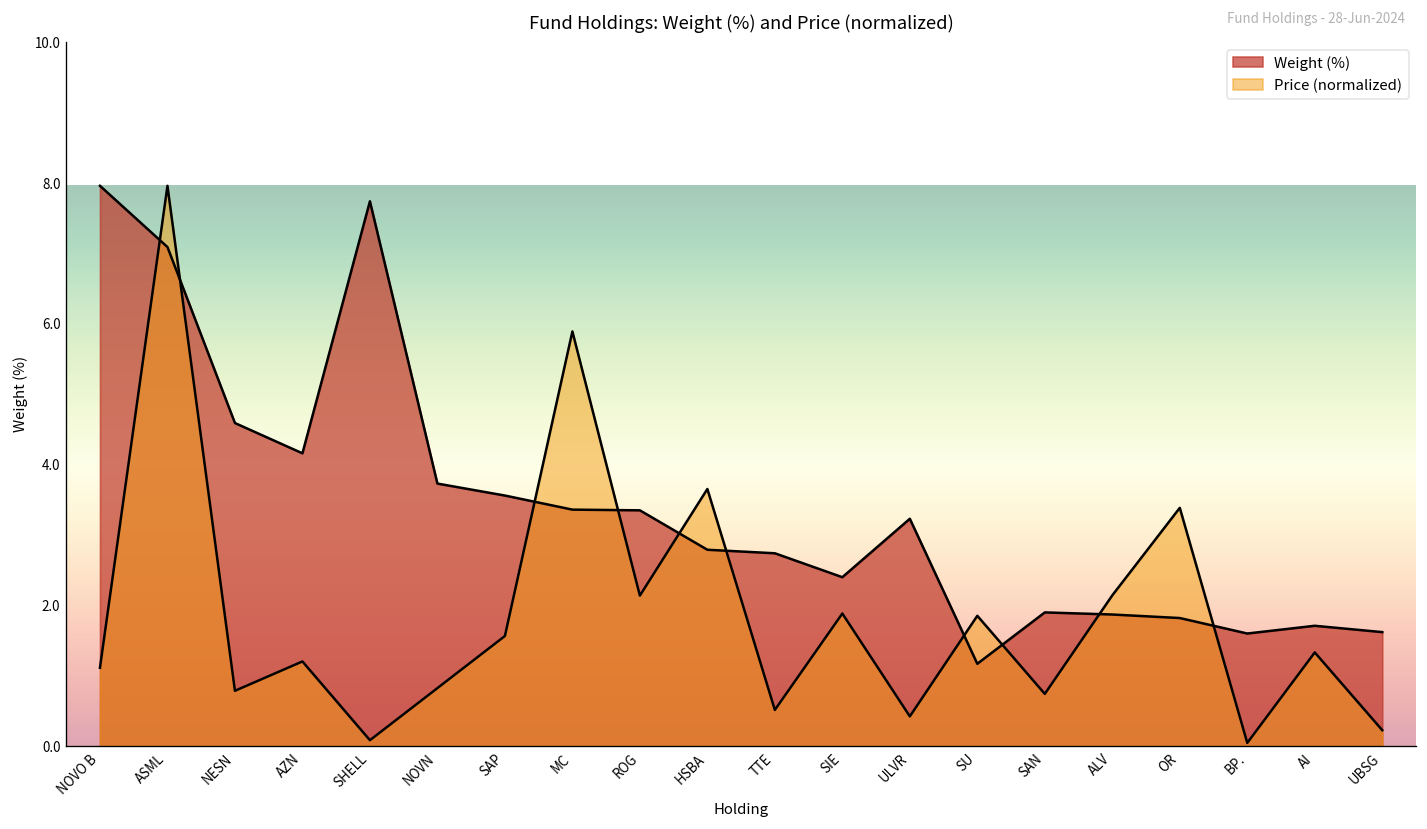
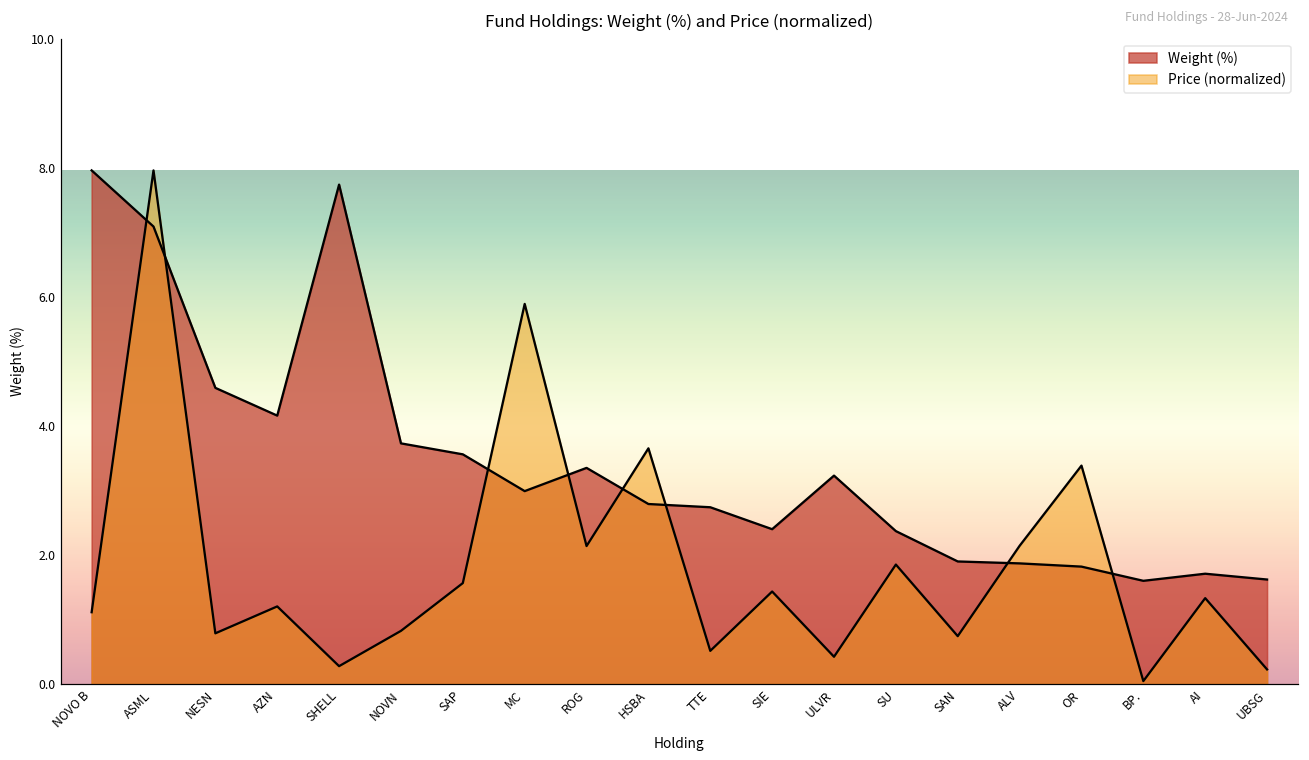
  {
    "Weight (%)": {
      "NOVO B": 8.0,
      "ASML": 7.1,
      "NESN": 4.6,
      "AZN": 4.2,
      "SHELL": 7.7,
      "NOVN": 3.7,
      "SAP": 3.6,
-     "MC": 3.4,
+     "MC": 3.0,
      "ROG": 3.4,
      "HSBA": 2.8,
      "TTE": 2.7,
      "SIE": 2.4,
      "ULVR": 3.2,
-     "SU": 1.2,
+     "SU": 2.4,
      "SAN": 1.9,
      "ALV": 1.9,
      "OR": 1.8,
      "BP.": 1.6,
      "AI": 1.7,
      "UBSG": 1.6
    },
    "Price (normalized)": {
      "NOVO B": 1.1,
      "ASML": 8.0,
      "NESN": 0.8,
      "AZN": 1.2,
-     "SHELL": 0.1,
+     "SHELL": 0.3,
      "NOVN": 0.8,
      "SAP": 1.6,
      "MC": 5.9,
      "ROG": 2.1,
      "HSBA": 3.7,
      "TTE": 0.5,
-     "SIE": 1.9,
+     "SIE": 1.4,
      "ULVR": 0.4,
      "SU": 1.9,
      "SAN": 0.7,
      "ALV": 2.1,
      "OR": 3.4,
      "BP.": 0.0,
      "AI": 1.3,
      "UBSG": 0.2
    }
  }
